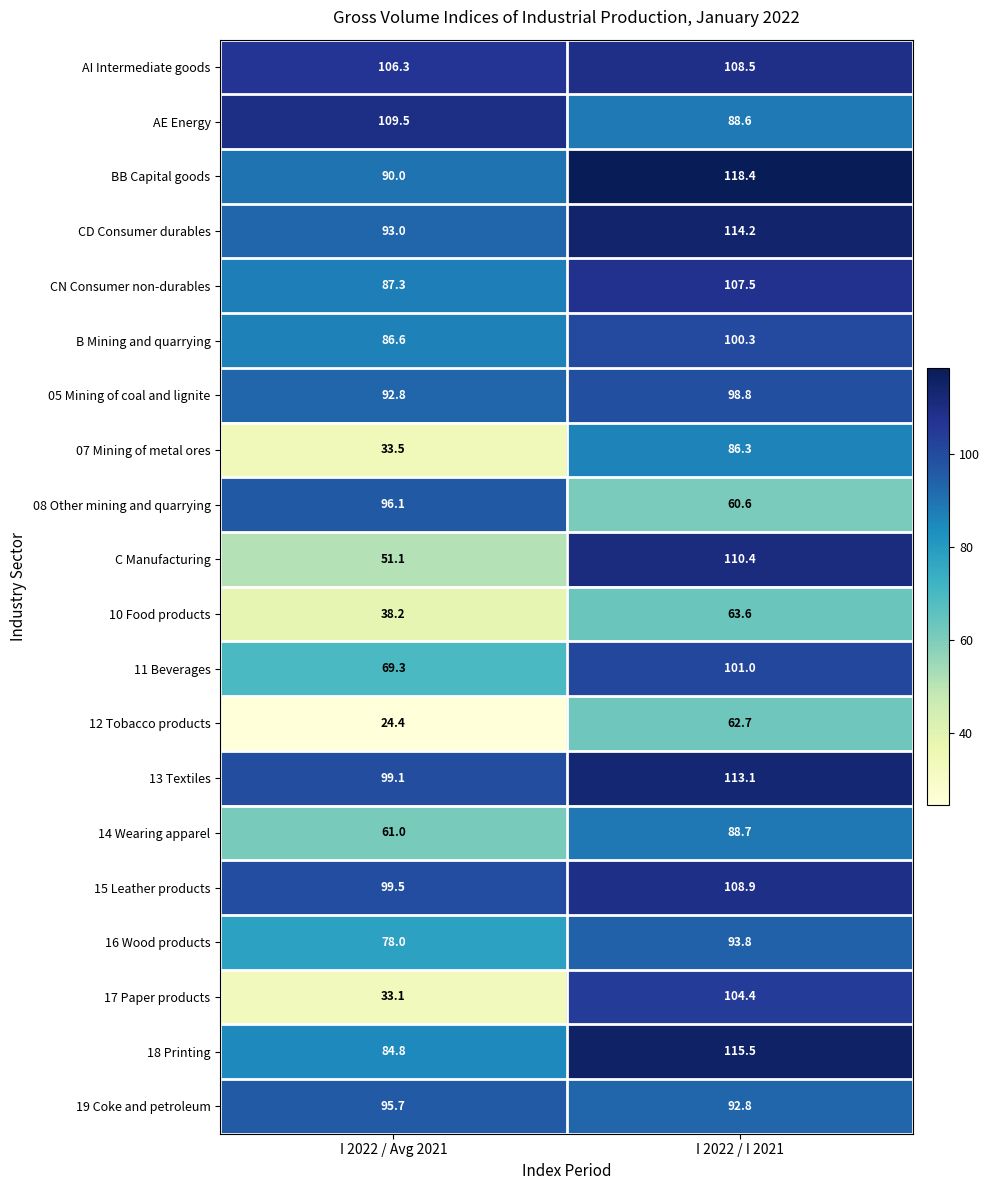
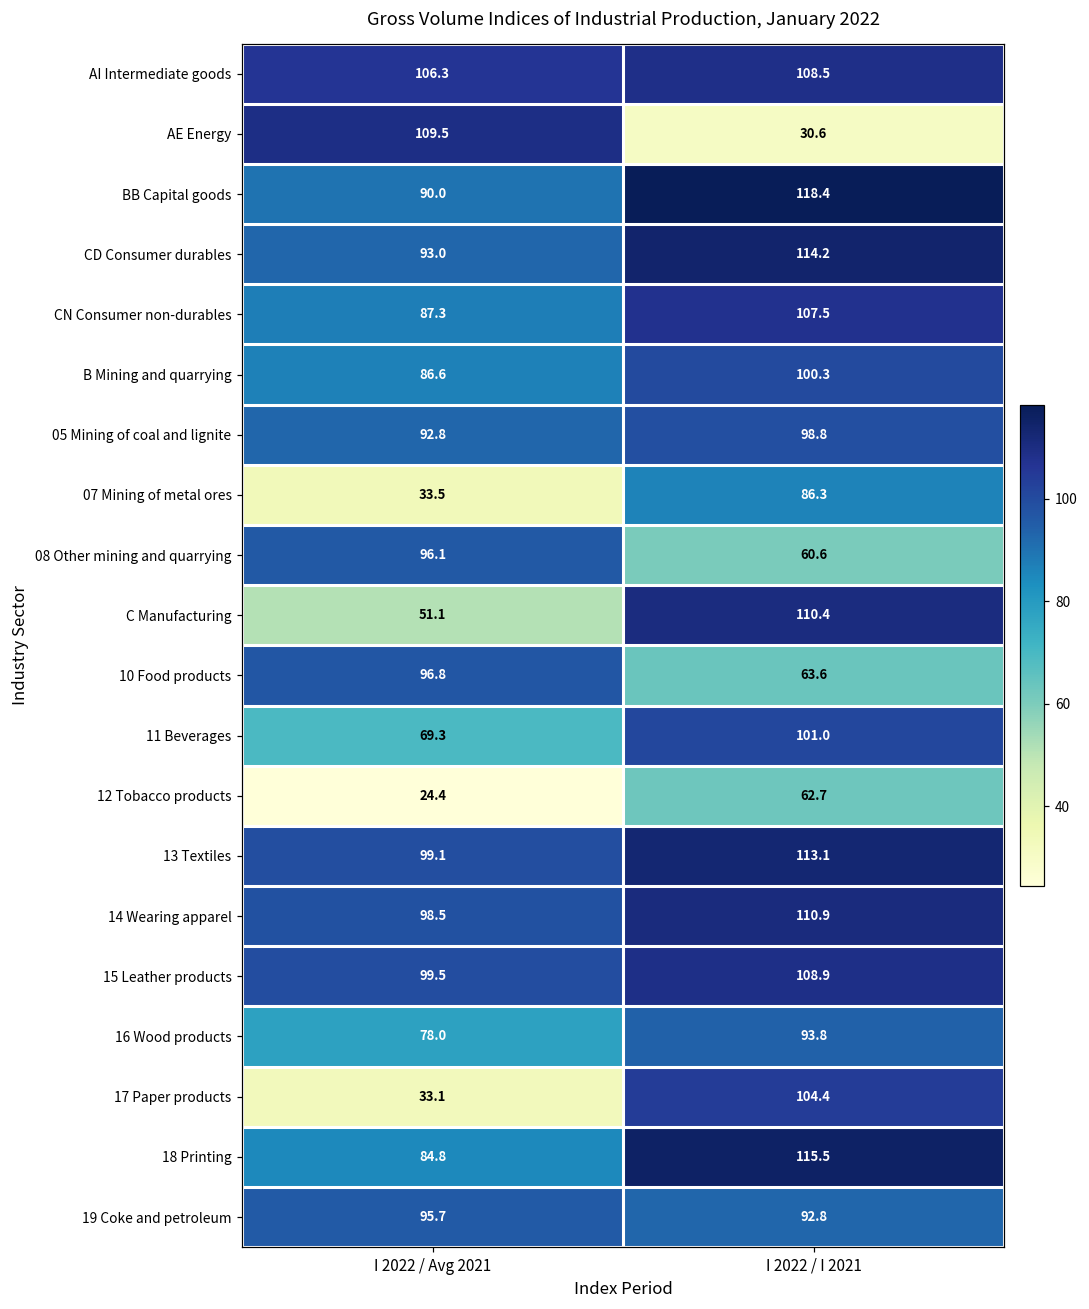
  {
    "AI Intermediate goods": {
      "I 2022 / Avg 2021": 106.3,
      "I 2022 / I 2021": 108.5
    },
    "AE Energy": {
      "I 2022 / Avg 2021": 109.5,
-     "I 2022 / I 2021": 88.6
+     "I 2022 / I 2021": 30.6
    },
    "BB Capital goods": {
      "I 2022 / Avg 2021": 90.0,
      "I 2022 / I 2021": 118.4
    },
    "CD Consumer durables": {
      "I 2022 / Avg 2021": 93.0,
      "I 2022 / I 2021": 114.2
    },
    "CN Consumer non-durables": {
      "I 2022 / Avg 2021": 87.3,
      "I 2022 / I 2021": 107.5
    },
    "B Mining and quarrying": {
      "I 2022 / Avg 2021": 86.6,
      "I 2022 / I 2021": 100.3
    },
    "05 Mining of coal and lignite": {
      "I 2022 / Avg 2021": 92.8,
      "I 2022 / I 2021": 98.8
    },
    "07 Mining of metal ores": {
      "I 2022 / Avg 2021": 33.5,
      "I 2022 / I 2021": 86.3
    },
    "08 Other mining and quarrying": {
      "I 2022 / Avg 2021": 96.1,
      "I 2022 / I 2021": 60.6
    },
    "C Manufacturing": {
      "I 2022 / Avg 2021": 51.1,
      "I 2022 / I 2021": 110.4
    },
    "10 Food products": {
-     "I 2022 / Avg 2021": 38.2,
+     "I 2022 / Avg 2021": 96.8,
      "I 2022 / I 2021": 63.6
    },
    "11 Beverages": {
      "I 2022 / Avg 2021": 69.3,
      "I 2022 / I 2021": 101.0
    },
    "12 Tobacco products": {
      "I 2022 / Avg 2021": 24.4,
      "I 2022 / I 2021": 62.7
    },
    "13 Textiles": {
      "I 2022 / Avg 2021": 99.1,
      "I 2022 / I 2021": 113.1
    },
    "14 Wearing apparel": {
-     "I 2022 / Avg 2021": 61.0,
-     "I 2022 / I 2021": 88.7
+     "I 2022 / Avg 2021": 98.5,
+     "I 2022 / I 2021": 110.9
    },
    "15 Leather products": {
      "I 2022 / Avg 2021": 99.5,
      "I 2022 / I 2021": 108.9
    },
    "16 Wood products": {
      "I 2022 / Avg 2021": 78.0,
      "I 2022 / I 2021": 93.8
    },
    "17 Paper products": {
      "I 2022 / Avg 2021": 33.1,
      "I 2022 / I 2021": 104.4
    },
    "18 Printing": {
      "I 2022 / Avg 2021": 84.8,
      "I 2022 / I 2021": 115.5
    },
    "19 Coke and petroleum": {
      "I 2022 / Avg 2021": 95.7,
      "I 2022 / I 2021": 92.8
    }
  }
